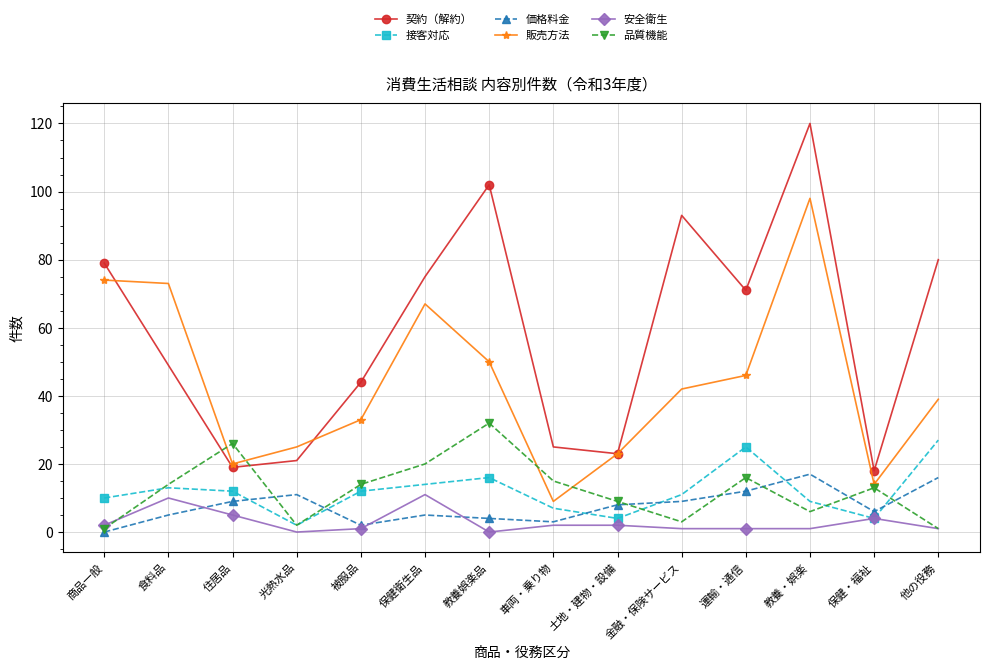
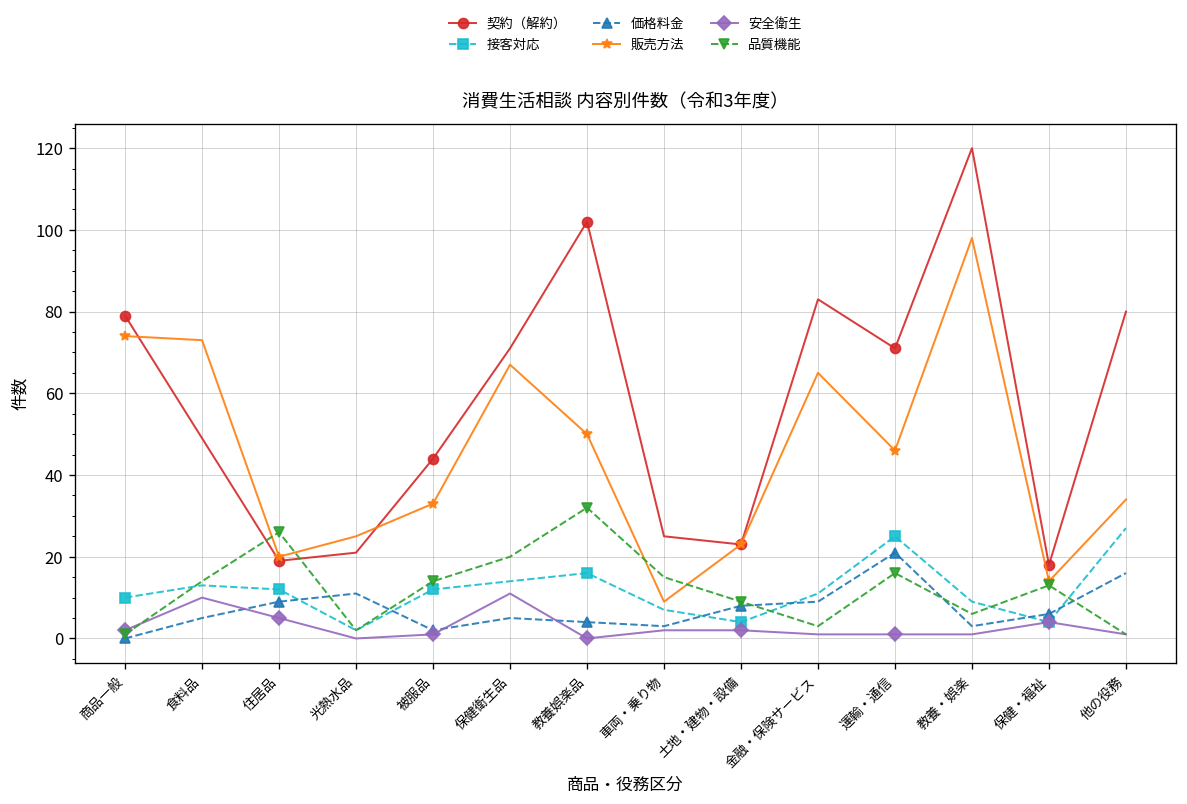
  {
    "契約（解約）": {
      "商品一般": 79,
      "食料品": 49,
      "住居品": 19,
      "光熱水品": 21,
      "被服品": 44,
-     "保健衛生品": 75,
+     "保健衛生品": 71,
      "教養娯楽品": 102,
      "車両・乗り物": 25,
-     "金融・保険サービス": 93,
+     "金融・保険サービス": 83,
      "運輸・通信": 71,
      "教養・娯楽": 120,
      "保健・福祉": 18,
      "他の役務": 80
    },
    "接客対応": {
      "商品一般": 10,
      "食料品": 13,
      "住居品": 12,
      "被服品": 12,
      "保健衛生品": 14,
      "教養娯楽品": 16,
      "車両・乗り物": 7,
      "土地・建物・設備": 4,
      "金融・保険サービス": 11,
      "運輸・通信": 25,
      "教養・娯楽": 9,
      "他の役務": 27
    },
    "価格料金": {
      "商品一般": 0,
      "食料品": 5,
      "住居品": 9,
      "光熱水品": 11,
      "被服品": 2,
      "保健衛生品": 5,
      "教養娯楽品": 4,
      "車両・乗り物": 3,
      "土地・建物・設備": 8,
      "金融・保険サービス": 9,
-     "運輸・通信": 12,
-     "教養・娯楽": 17,
+     "運輸・通信": 21,
+     "教養・娯楽": 3,
      "保健・福祉": 6,
      "他の役務": 16
    },
    "販売方法": {
      "商品一般": 74,
      "食料品": 73,
      "住居品": 20,
      "光熱水品": 25,
      "被服品": 33,
      "保健衛生品": 67,
      "教養娯楽品": 50,
      "車両・乗り物": 9,
-     "金融・保険サービス": 42,
+     "金融・保険サービス": 65,
      "運輸・通信": 46,
      "教養・娯楽": 98,
      "保健・福祉": 14,
-     "他の役務": 39
+     "他の役務": 34
    },
    "安全衛生": {
      "商品一般": 2,
      "食料品": 10,
      "住居品": 5,
      "光熱水品": 0,
      "被服品": 1,
      "保健衛生品": 11,
      "教養娯楽品": 0,
      "車両・乗り物": 2,
      "土地・建物・設備": 2,
      "金融・保険サービス": 1,
      "運輸・通信": 1,
      "教養・娯楽": 1
    },
    "品質機能": {
      "商品一般": 1,
      "食料品": 14,
      "住居品": 26,
      "被服品": 14,
      "保健衛生品": 20,
      "教養娯楽品": 32,
      "車両・乗り物": 15,
      "土地・建物・設備": 9,
      "金融・保険サービス": 3,
      "運輸・通信": 16,
      "教養・娯楽": 6,
      "保健・福祉": 13
    }
  }
